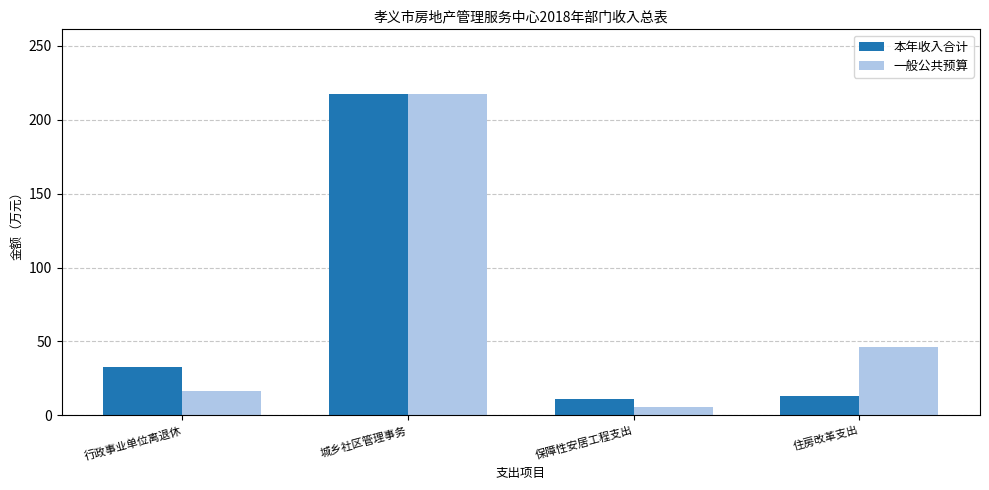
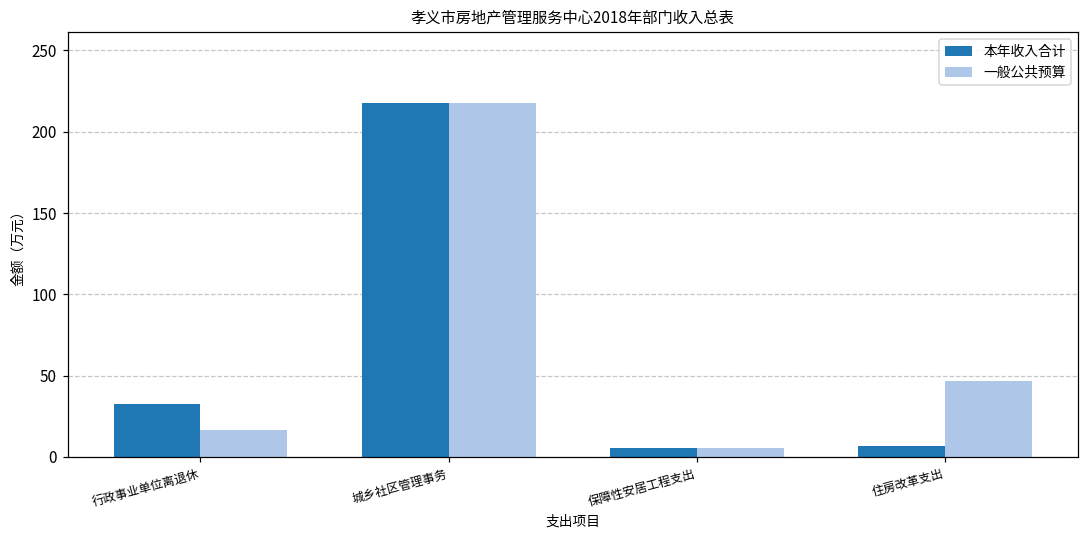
  {
    "本年收入合计": {
      "行政事业单位离退休": 32,
      "城乡社区管理事务": 218,
-     "保障性安居工程支出": 11,
-     "住房改革支出": 13
+     "保障性安居工程支出": 5,
+     "住房改革支出": 6
    },
    "一般公共预算": {
      "行政事业单位离退休": 16,
      "城乡社区管理事务": 218,
      "保障性安居工程支出": 5,
      "住房改革支出": 47
    }
  }
